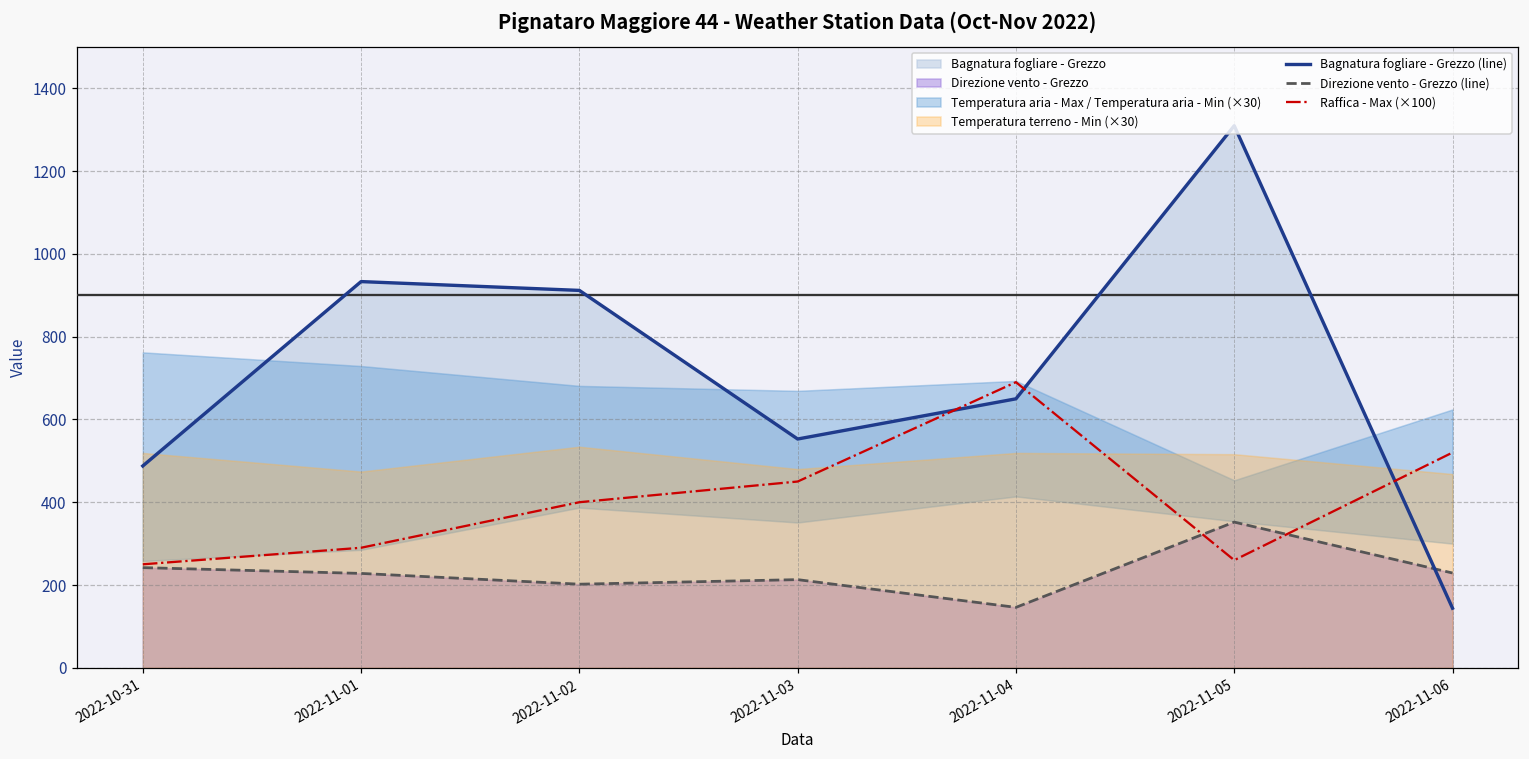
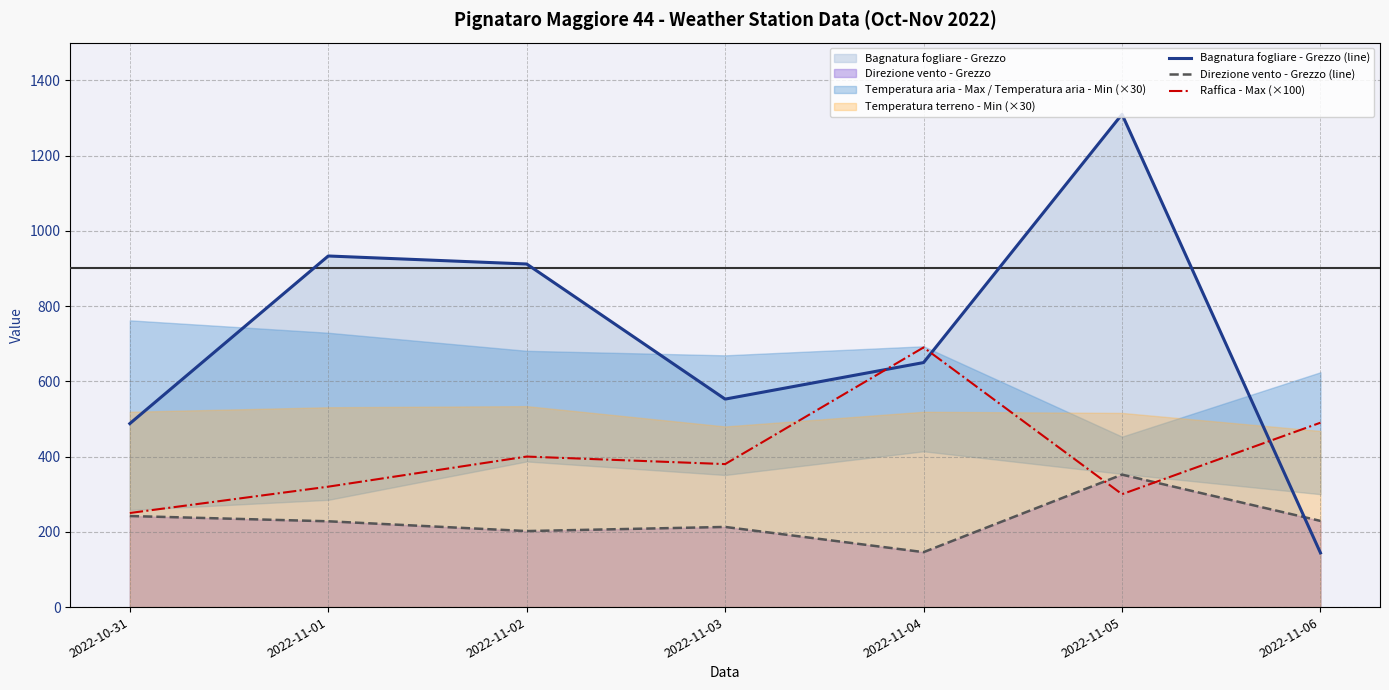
  {
    "Raffica - Max (×100)": {
      "2022-10-31": 250,
-     "2022-11-01": 290,
+     "2022-11-01": 320,
      "2022-11-02": 400,
-     "2022-11-03": 450,
-     "2022-11-05": 260,
-     "2022-11-06": 520
+     "2022-11-03": 380,
+     "2022-11-05": 300,
+     "2022-11-06": 490
    },
    "Temperatura terreno - Min (×30)": {
      "2022-10-31": 520,
-     "2022-11-01": 470,
+     "2022-11-01": 530,
      "2022-11-02": 530,
      "2022-11-03": 480,
      "2022-11-04": 520,
      "2022-11-05": 520,
      "2022-11-06": 470
    }
  }
